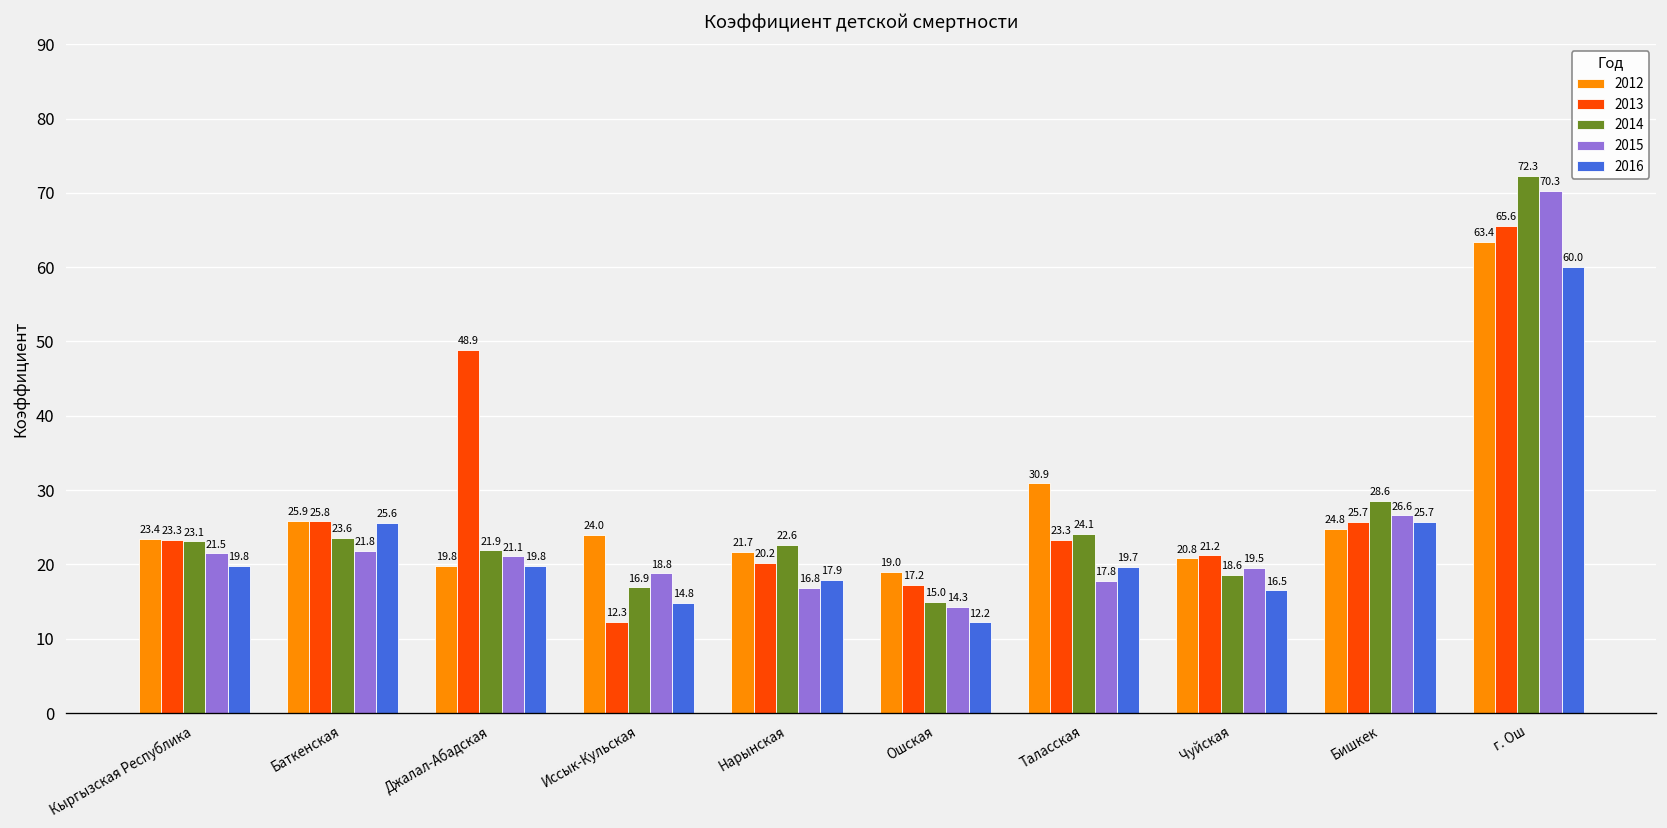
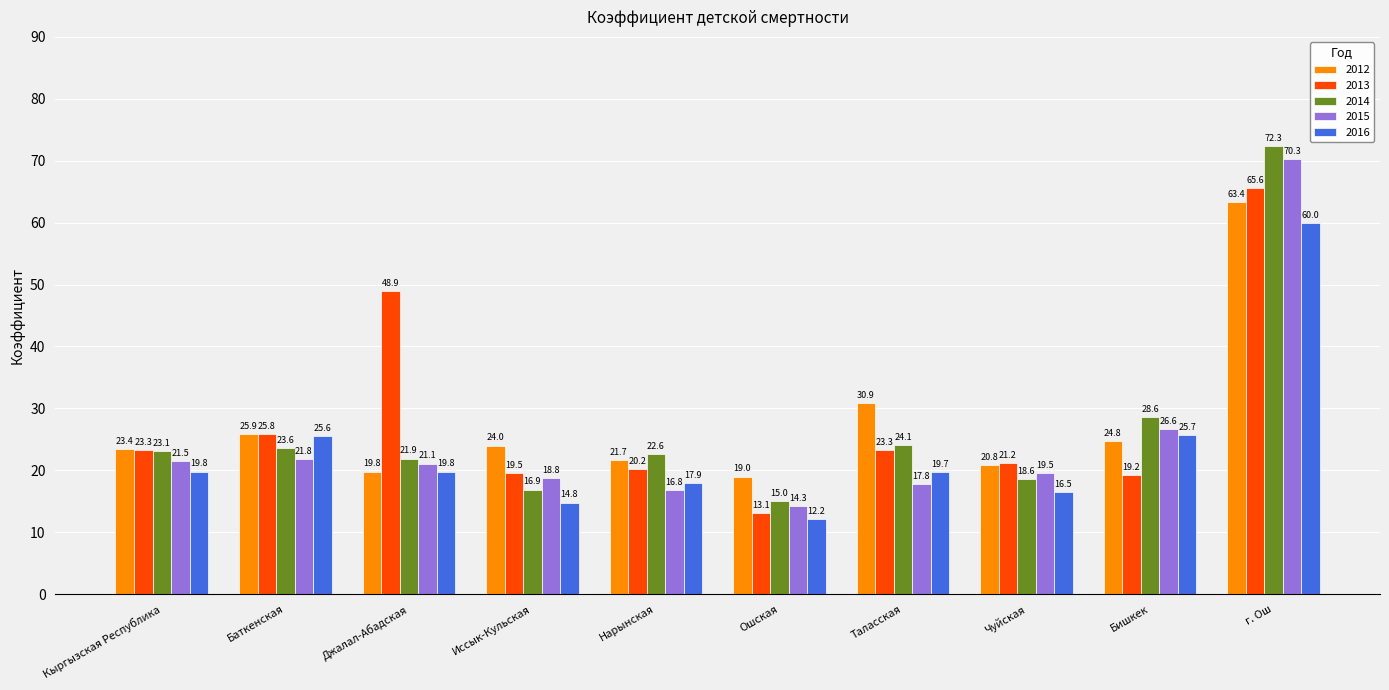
  {
    "2012": {
      "Кыргызская Республика": 23.4,
      "Баткенская": 25.9,
      "Джалал-Абадская": 19.8,
      "Иссык-Кульская": 24.0,
      "Нарынская": 21.7,
      "Ошская": 19.0,
      "Таласская": 30.9,
      "Чуйская": 20.8,
      "Бишкек": 24.8,
      "г. Ош": 63.4
    },
    "2013": {
      "Кыргызская Республика": 23.3,
      "Баткенская": 25.8,
      "Джалал-Абадская": 48.9,
-     "Иссык-Кульская": 12.3,
+     "Иссык-Кульская": 19.5,
      "Нарынская": 20.2,
-     "Ошская": 17.2,
+     "Ошская": 13.1,
      "Таласская": 23.3,
      "Чуйская": 21.2,
-     "Бишкек": 25.7,
+     "Бишкек": 19.2,
      "г. Ош": 65.6
    },
    "2014": {
      "Кыргызская Республика": 23.1,
      "Баткенская": 23.6,
      "Джалал-Абадская": 21.9,
      "Иссык-Кульская": 16.9,
      "Нарынская": 22.6,
      "Ошская": 15.0,
      "Таласская": 24.1,
      "Чуйская": 18.6,
      "Бишкек": 28.6,
      "г. Ош": 72.3
    },
    "2015": {
      "Кыргызская Республика": 21.5,
      "Баткенская": 21.8,
      "Джалал-Абадская": 21.1,
      "Иссык-Кульская": 18.8,
      "Нарынская": 16.8,
      "Ошская": 14.3,
      "Таласская": 17.8,
      "Чуйская": 19.5,
      "Бишкек": 26.6,
      "г. Ош": 70.3
    },
    "2016": {
      "Кыргызская Республика": 19.8,
      "Баткенская": 25.6,
      "Джалал-Абадская": 19.8,
      "Иссык-Кульская": 14.8,
      "Нарынская": 17.9,
      "Ошская": 12.2,
      "Таласская": 19.7,
      "Чуйская": 16.5,
      "Бишкек": 25.7,
      "г. Ош": 60.0
    }
  }
